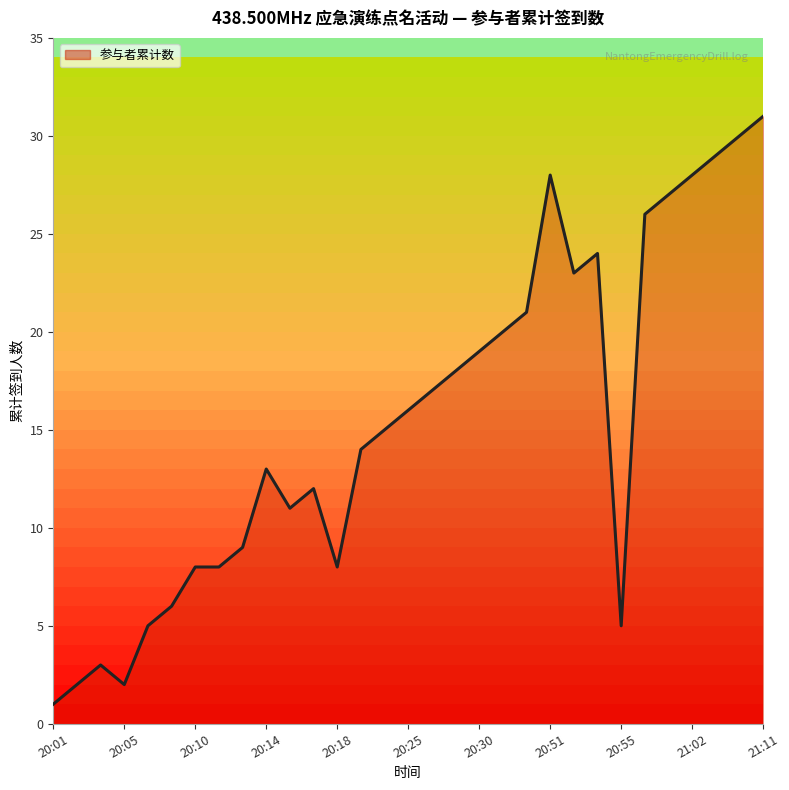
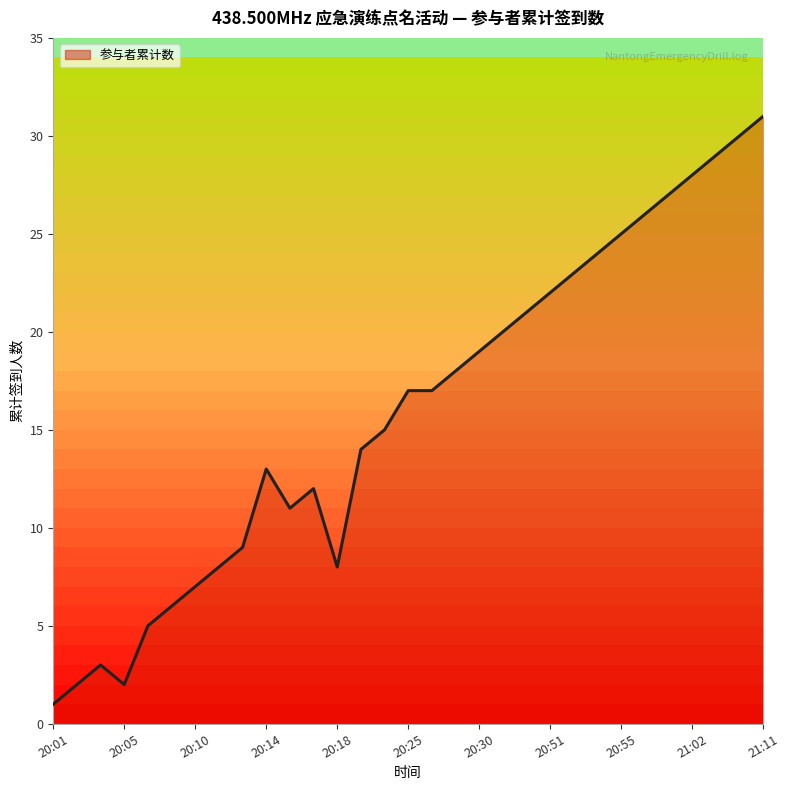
  {
    "20:01": 1,
    "20:05": 2,
-   "20:10": 8,
+   "20:10": 7,
    "20:14": 13,
    "20:18": 8,
-   "20:25": 16,
+   "20:25": 17,
    "20:30": 19,
-   "20:51": 28,
-   "20:55": 5,
+   "20:51": 22,
+   "20:55": 25,
    "21:02": 28,
    "21:11": 31
  }
